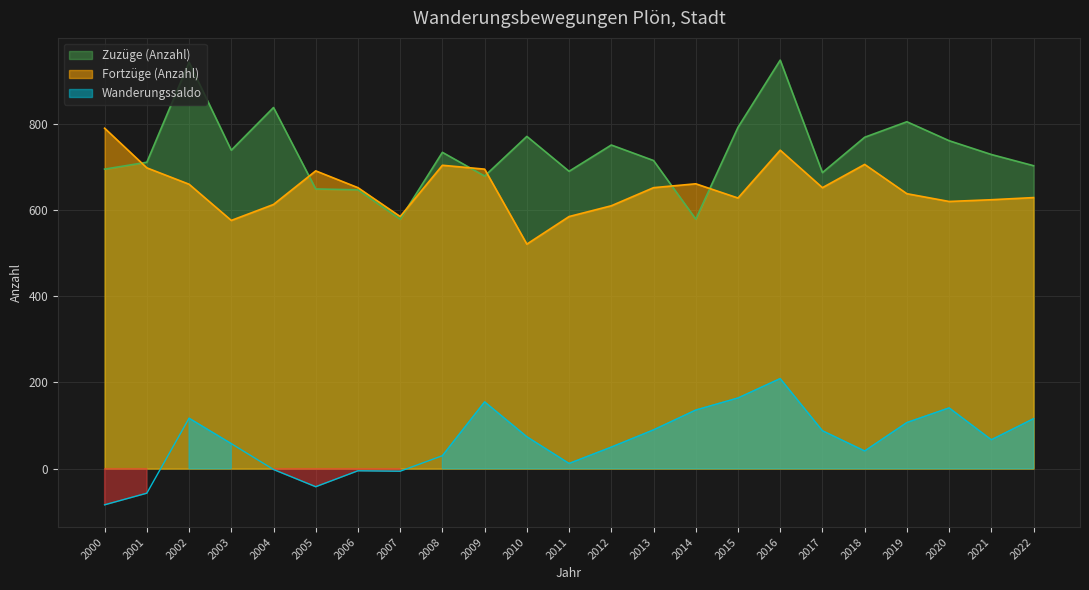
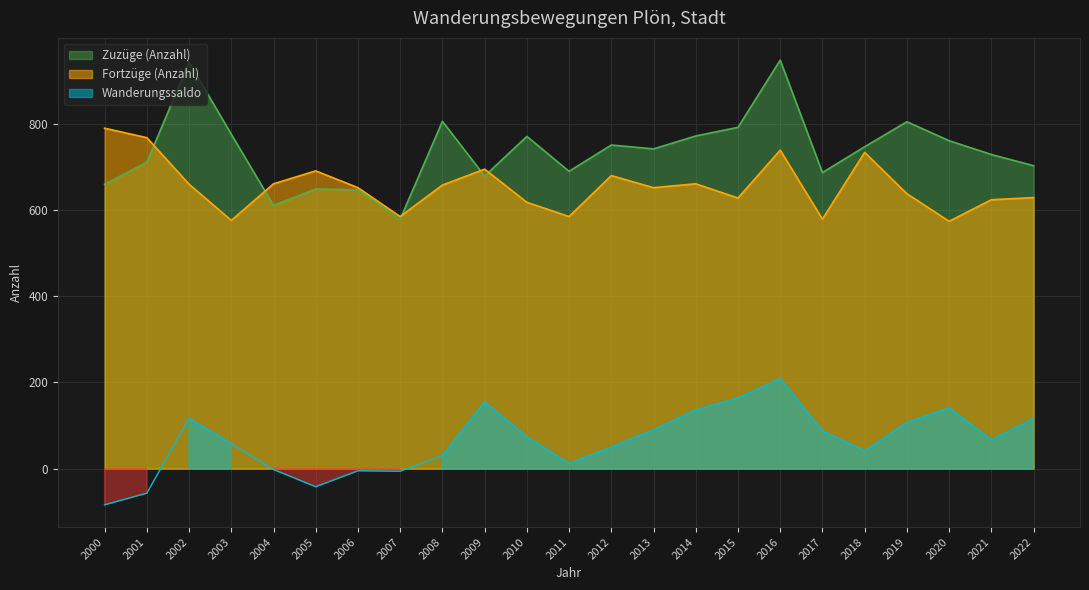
  {
    "Zuzüge (Anzahl)": {
-     "2000": 700,
+     "2000": 660,
      "2001": 710,
-     "2003": 740,
-     "2004": 840,
+     "2003": 780,
+     "2004": 610,
      "2005": 650,
      "2007": 580,
-     "2008": 730,
+     "2008": 810,
      "2009": 680,
      "2010": 770,
      "2011": 690,
      "2012": 750,
-     "2013": 720,
-     "2014": 580,
+     "2013": 740,
+     "2014": 770,
      "2015": 790,
      "2016": 950,
      "2017": 690,
-     "2018": 770,
+     "2018": 750,
      "2019": 810,
      "2020": 760,
      "2021": 730,
      "2022": 700
    },
    "Fortzüge (Anzahl)": {
      "2000": 790,
-     "2001": 700,
+     "2001": 770,
      "2002": 660,
      "2003": 580,
-     "2004": 610,
+     "2004": 660,
      "2005": 690,
      "2007": 590,
-     "2008": 700,
+     "2008": 660,
      "2009": 700,
-     "2010": 520,
+     "2010": 620,
      "2011": 590,
-     "2012": 610,
+     "2012": 680,
      "2013": 650,
      "2014": 660,
      "2015": 630,
      "2016": 740,
-     "2017": 650,
-     "2018": 710,
+     "2017": 580,
+     "2018": 730,
      "2019": 640,
-     "2020": 620,
+     "2020": 570,
      "2021": 620,
      "2022": 630
    }
  }
